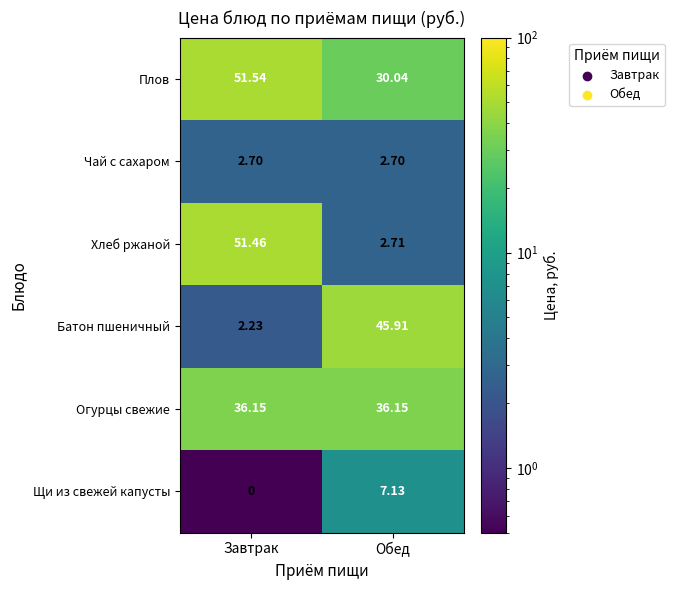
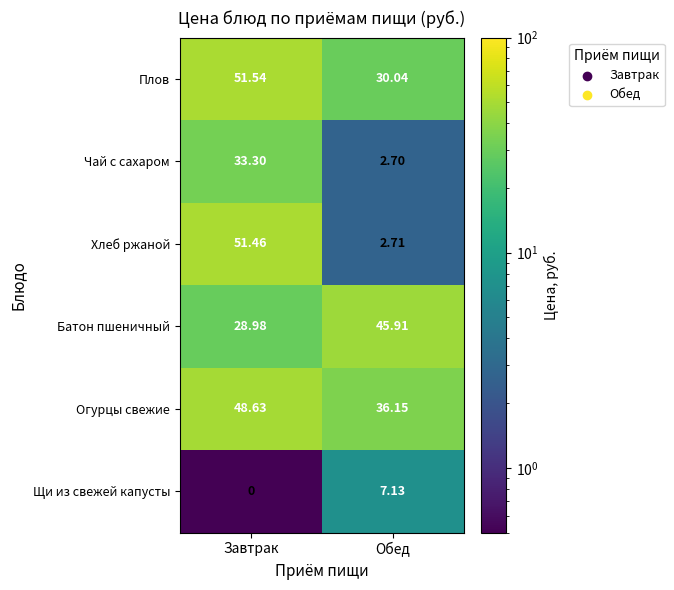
  {
    "Плов": {
      "Завтрак": 51.54,
      "Обед": 30.04
    },
    "Чай с сахаром": {
-     "Завтрак": 2.70,
+     "Завтрак": 33.30,
      "Обед": 2.70
    },
    "Хлеб ржаной": {
      "Завтрак": 51.46,
      "Обед": 2.71
    },
    "Батон пшеничный": {
-     "Завтрак": 2.23,
+     "Завтрак": 28.98,
      "Обед": 45.91
    },
    "Огурцы свежие": {
-     "Завтрак": 36.15,
+     "Завтрак": 48.63,
      "Обед": 36.15
    },
    "Щи из свежей капусты": {
      "Завтрак": 0,
      "Обед": 7.13
    }
  }
